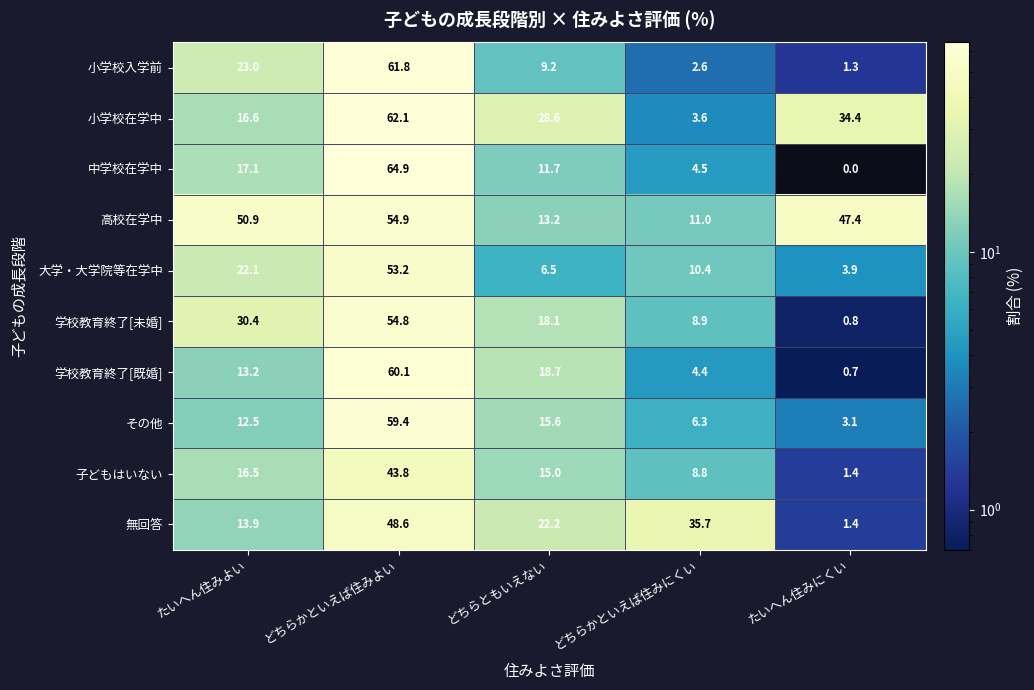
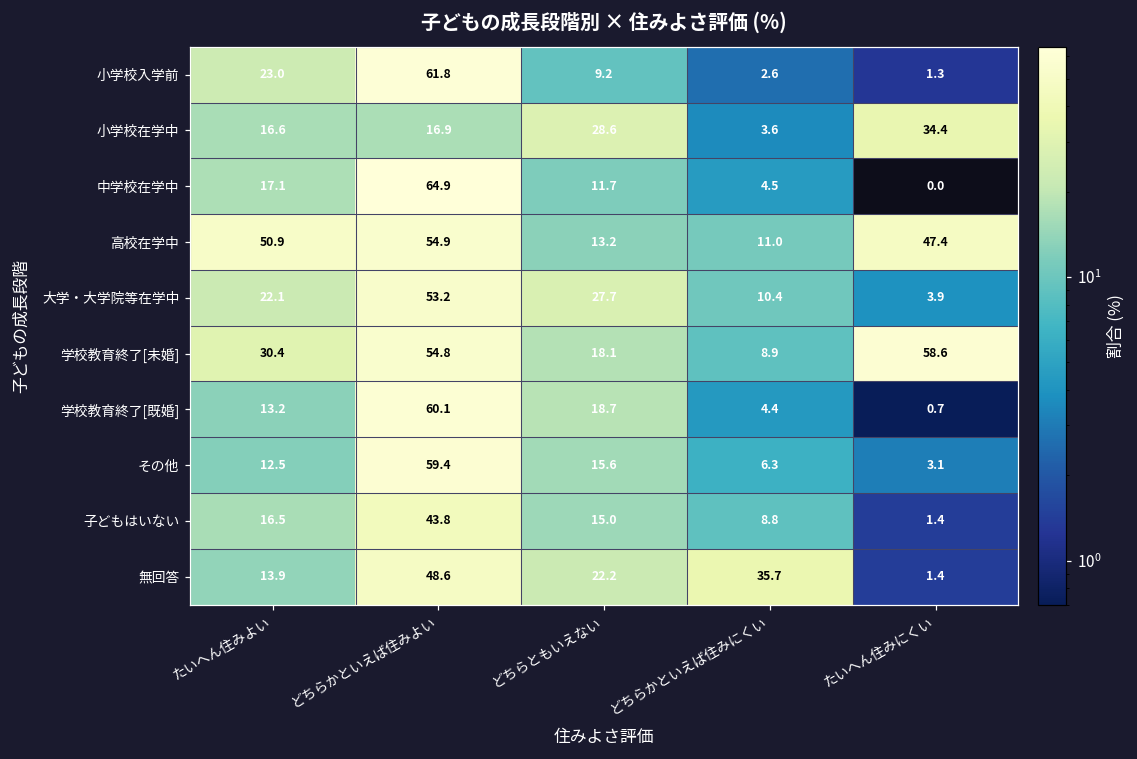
  {
    "小学校入学前": {
      "たいへん住みよい": 23.0,
      "どちらかといえば住みよい": 61.8,
      "どちらともいえない": 9.2,
      "どちらかといえば住みにくい": 2.6,
      "たいへん住みにくい": 1.3
    },
    "小学校在学中": {
      "たいへん住みよい": 16.6,
-     "どちらかといえば住みよい": 62.1,
+     "どちらかといえば住みよい": 16.9,
      "どちらともいえない": 28.6,
      "どちらかといえば住みにくい": 3.6,
      "たいへん住みにくい": 34.4
    },
    "中学校在学中": {
      "たいへん住みよい": 17.1,
      "どちらかといえば住みよい": 64.9,
      "どちらともいえない": 11.7,
      "どちらかといえば住みにくい": 4.5,
      "たいへん住みにくい": 0.0
    },
    "高校在学中": {
      "たいへん住みよい": 50.9,
      "どちらかといえば住みよい": 54.9,
      "どちらともいえない": 13.2,
      "どちらかといえば住みにくい": 11.0,
      "たいへん住みにくい": 47.4
    },
    "大学・大学院等在学中": {
      "たいへん住みよい": 22.1,
      "どちらかといえば住みよい": 53.2,
-     "どちらともいえない": 6.5,
+     "どちらともいえない": 27.7,
      "どちらかといえば住みにくい": 10.4,
      "たいへん住みにくい": 3.9
    },
    "学校教育終了[未婚]": {
      "たいへん住みよい": 30.4,
      "どちらかといえば住みよい": 54.8,
      "どちらともいえない": 18.1,
      "どちらかといえば住みにくい": 8.9,
-     "たいへん住みにくい": 0.8
+     "たいへん住みにくい": 58.6
    },
    "学校教育終了[既婚]": {
      "たいへん住みよい": 13.2,
      "どちらかといえば住みよい": 60.1,
      "どちらともいえない": 18.7,
      "どちらかといえば住みにくい": 4.4,
      "たいへん住みにくい": 0.7
    },
    "その他": {
      "たいへん住みよい": 12.5,
      "どちらかといえば住みよい": 59.4,
      "どちらともいえない": 15.6,
      "どちらかといえば住みにくい": 6.3,
      "たいへん住みにくい": 3.1
    },
    "子どもはいない": {
      "たいへん住みよい": 16.5,
      "どちらかといえば住みよい": 43.8,
      "どちらともいえない": 15.0,
      "どちらかといえば住みにくい": 8.8,
      "たいへん住みにくい": 1.4
    },
    "無回答": {
      "たいへん住みよい": 13.9,
      "どちらかといえば住みよい": 48.6,
      "どちらともいえない": 22.2,
      "どちらかといえば住みにくい": 35.7,
      "たいへん住みにくい": 1.4
    }
  }
